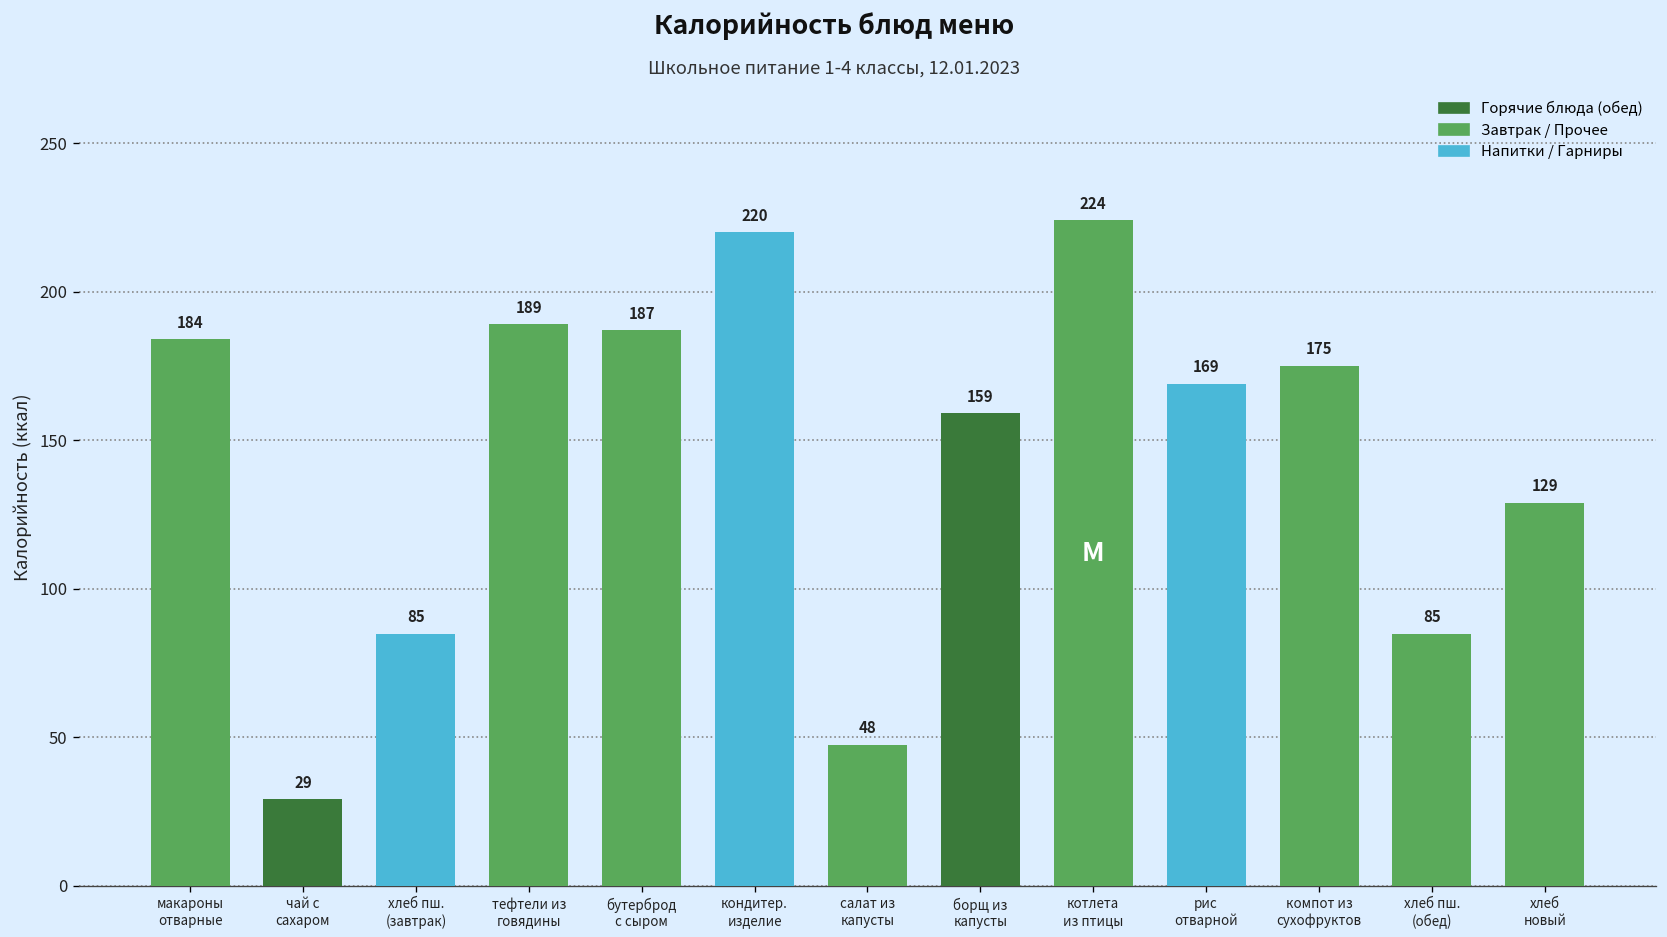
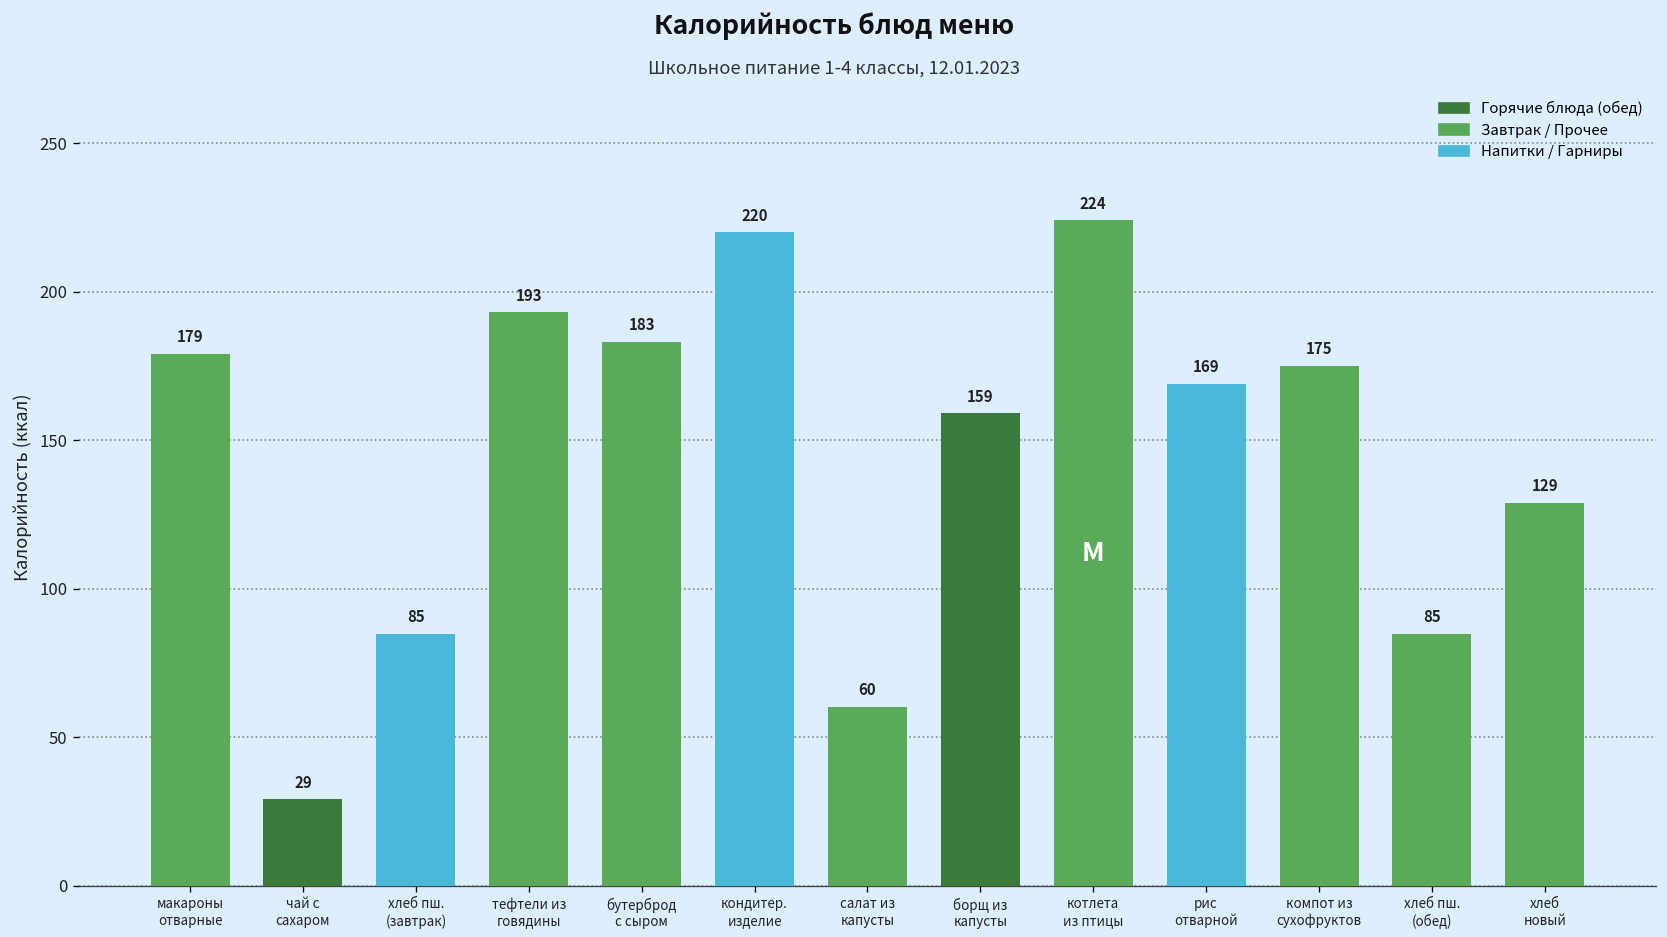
  {
-   "макароны отварные": 184,
+   "макароны отварные": 179,
    "чай с сахаром": 29,
    "хлеб пш. (завтрак)": 85,
-   "тефтели из говядины": 189,
-   "бутерброд с сыром": 187,
+   "тефтели из говядины": 193,
+   "бутерброд с сыром": 183,
    "кондитер. изделие": 220,
-   "салат из капусты": 48,
+   "салат из капусты": 60,
    "борщ из капусты": 159,
    "котлета из птицы": 224,
    "рис отварной": 169,
    "компот из сухофруктов": 175,
    "хлеб пш. (обед)": 85,
    "хлеб новый": 129
  }
